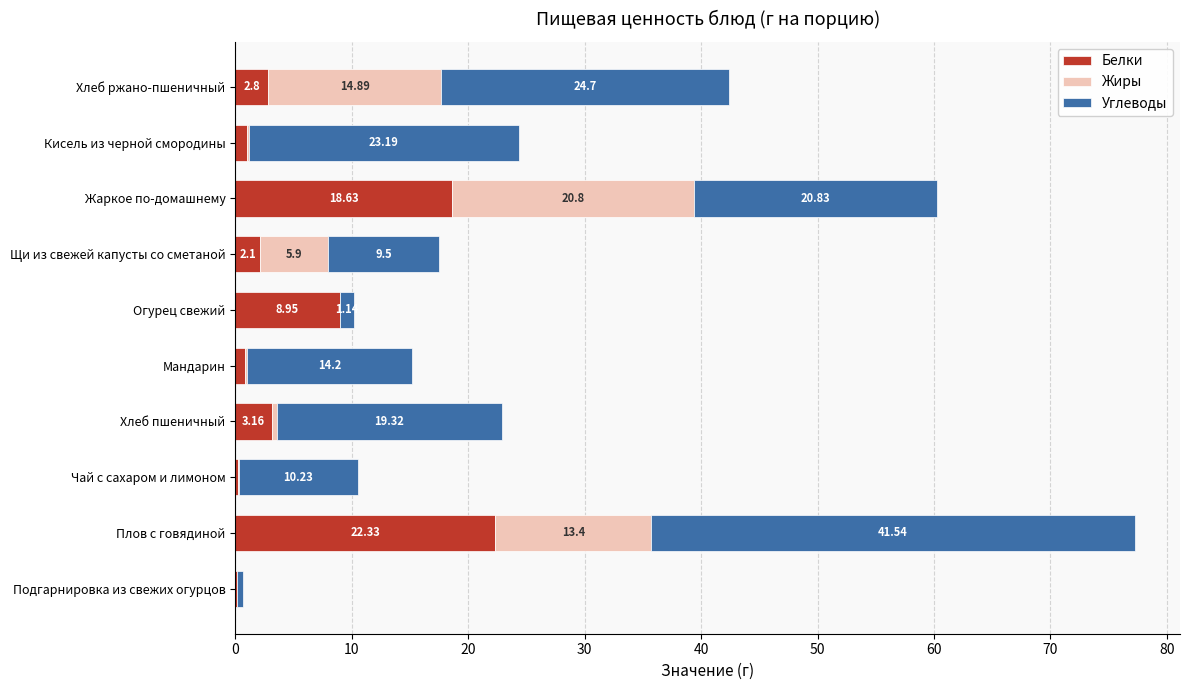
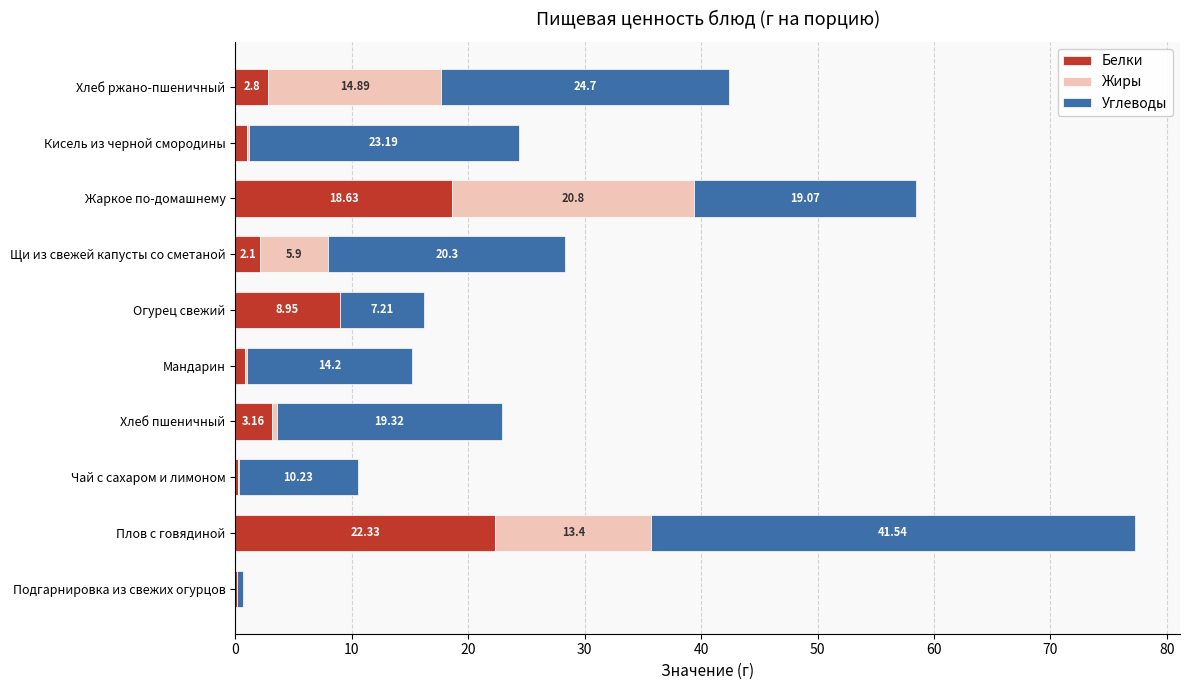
  {
    "Белки": {
      "Хлеб ржано-пшеничный": 2.8,
      "Жаркое по-домашнему": 18.63,
      "Щи из свежей капусты со сметаной": 2.1,
      "Огурец свежий": 8.95,
      "Хлеб пшеничный": 3.16,
      "Плов с говядиной": 22.33
    },
    "Жиры": {
      "Хлеб ржано-пшеничный": 14.89,
      "Жаркое по-домашнему": 20.8,
      "Щи из свежей капусты со сметаной": 5.9,
      "Плов с говядиной": 13.4
    },
    "Углеводы": {
      "Хлеб ржано-пшеничный": 24.7,
      "Кисель из черной смородины": 23.19,
-     "Жаркое по-домашнему": 20.83,
-     "Щи из свежей капусты со сметаной": 9.5,
-     "Огурец свежий": 1.14,
+     "Жаркое по-домашнему": 19.07,
+     "Щи из свежей капусты со сметаной": 20.3,
+     "Огурец свежий": 7.21,
      "Мандарин": 14.2,
      "Хлеб пшеничный": 19.32,
      "Чай с сахаром и лимоном": 10.23,
      "Плов с говядиной": 41.54
    }
  }
